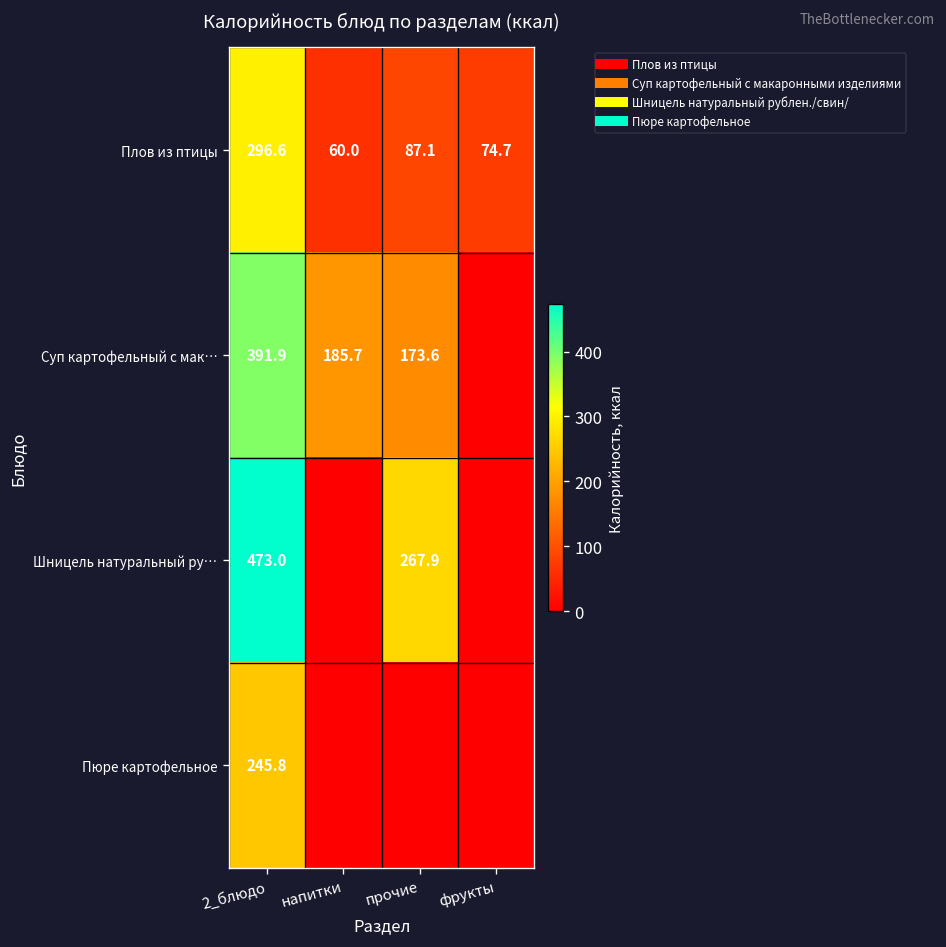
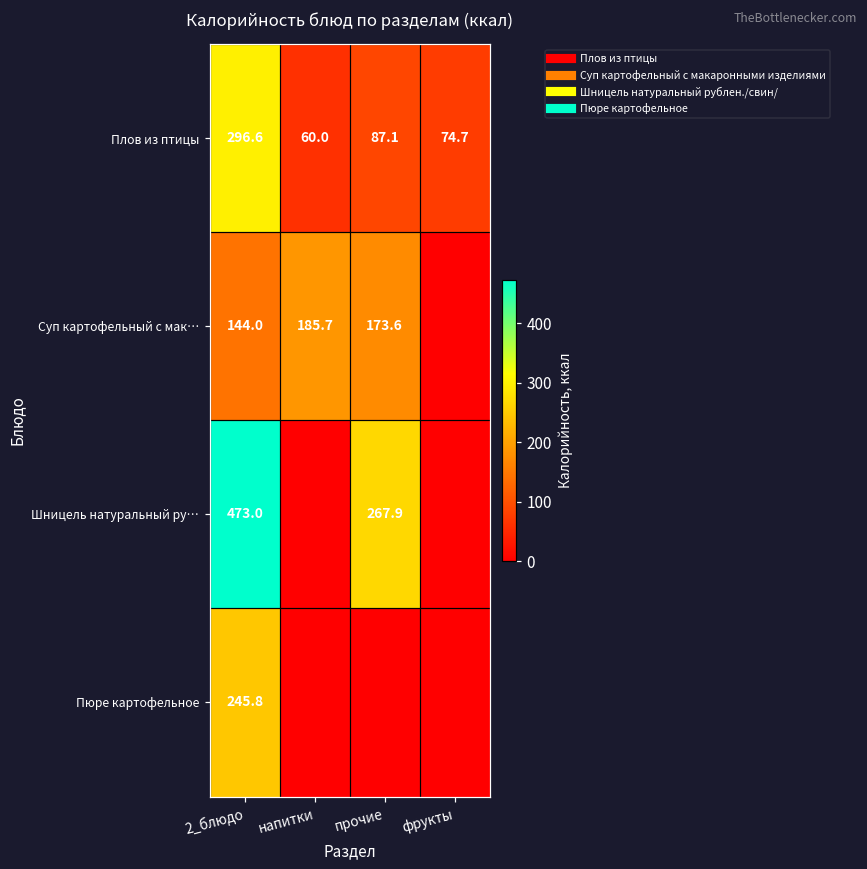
  {
    "Плов из птицы": {
      "2_блюдо": 296.6,
      "напитки": 60.0,
      "прочие": 87.1,
      "фрукты": 74.7
    },
    "Суп картофельный с мак…": {
-     "2_блюдо": 391.9,
+     "2_блюдо": 144.0,
      "напитки": 185.7,
      "прочие": 173.6
    },
    "Шницель натуральный ру…": {
      "2_блюдо": 473.0,
      "прочие": 267.9
    },
    "Пюре картофельное": {
      "2_блюдо": 245.8
    }
  }
